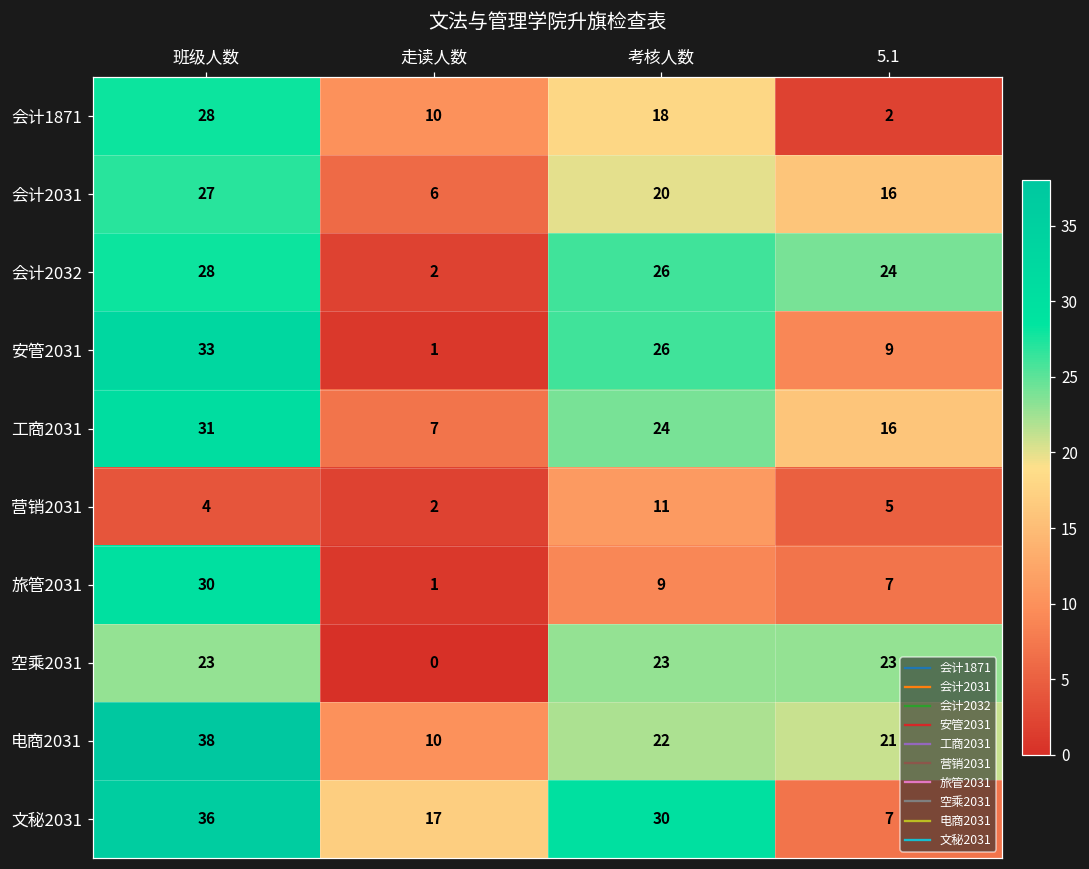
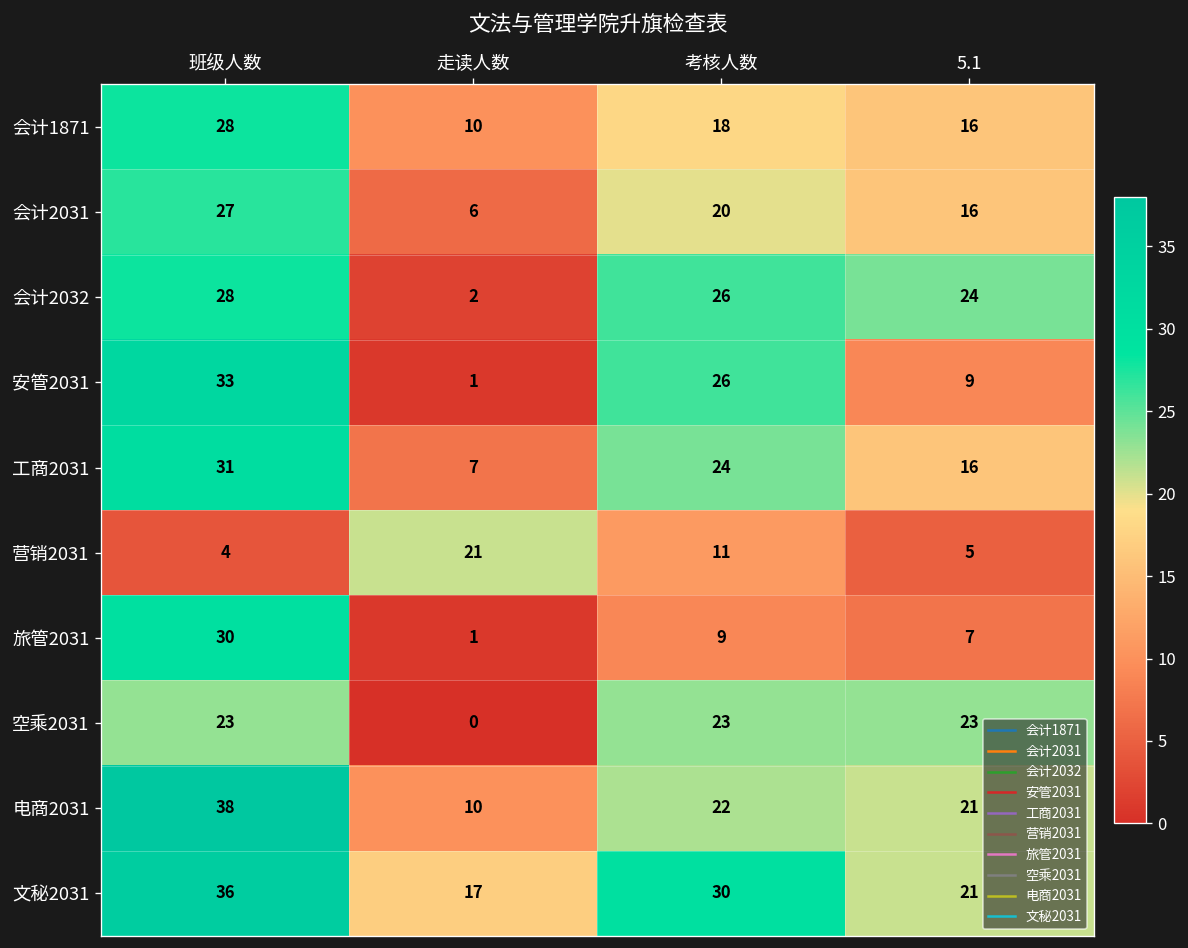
  {
    "会计1871": {
      "班级人数": 28,
      "走读人数": 10,
      "考核人数": 18,
-     "5.1": 2
+     "5.1": 16
    },
    "会计2031": {
      "班级人数": 27,
      "走读人数": 6,
      "考核人数": 20,
      "5.1": 16
    },
    "会计2032": {
      "班级人数": 28,
      "走读人数": 2,
      "考核人数": 26,
      "5.1": 24
    },
    "安管2031": {
      "班级人数": 33,
      "走读人数": 1,
      "考核人数": 26,
      "5.1": 9
    },
    "工商2031": {
      "班级人数": 31,
      "走读人数": 7,
      "考核人数": 24,
      "5.1": 16
    },
    "营销2031": {
      "班级人数": 4,
-     "走读人数": 2,
+     "走读人数": 21,
      "考核人数": 11,
      "5.1": 5
    },
    "旅管2031": {
      "班级人数": 30,
      "走读人数": 1,
      "考核人数": 9,
      "5.1": 7
    },
    "空乘2031": {
      "班级人数": 23,
      "走读人数": 0,
      "考核人数": 23,
      "5.1": 23
    },
    "电商2031": {
      "班级人数": 38,
      "走读人数": 10,
      "考核人数": 22,
      "5.1": 21
    },
    "文秘2031": {
      "班级人数": 36,
      "走读人数": 17,
      "考核人数": 30,
-     "5.1": 7
+     "5.1": 21
    }
  }
